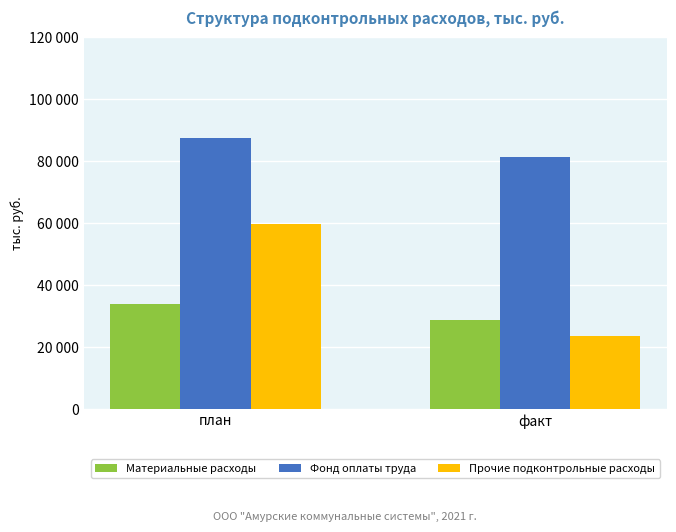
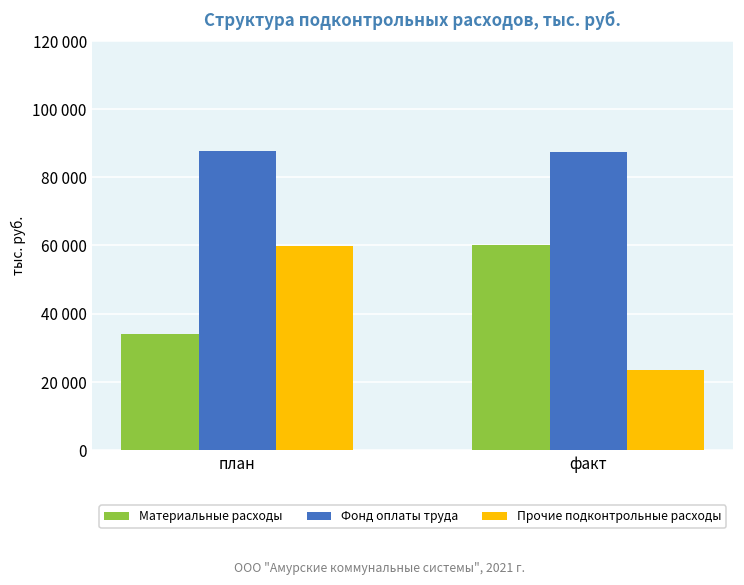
  {
    "Материальные расходы": {
      "план": 34000,
-     "факт": 29000
+     "факт": 60000
    },
    "Фонд оплаты труда": {
      "план": 88000,
-     "факт": 81000
+     "факт": 87000
    },
    "Прочие подконтрольные расходы": {
      "план": 60000,
      "факт": 24000
    }
  }
